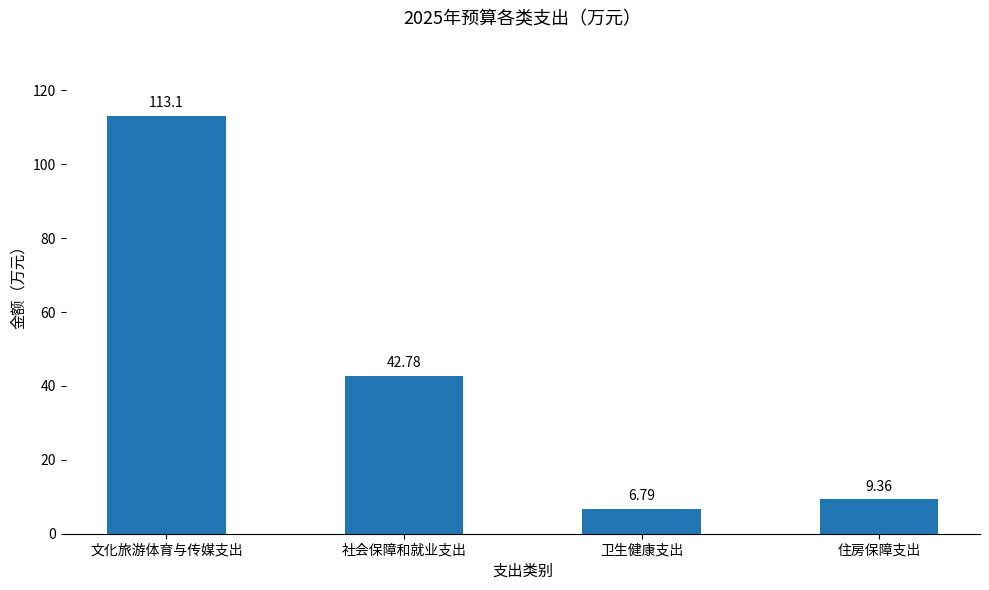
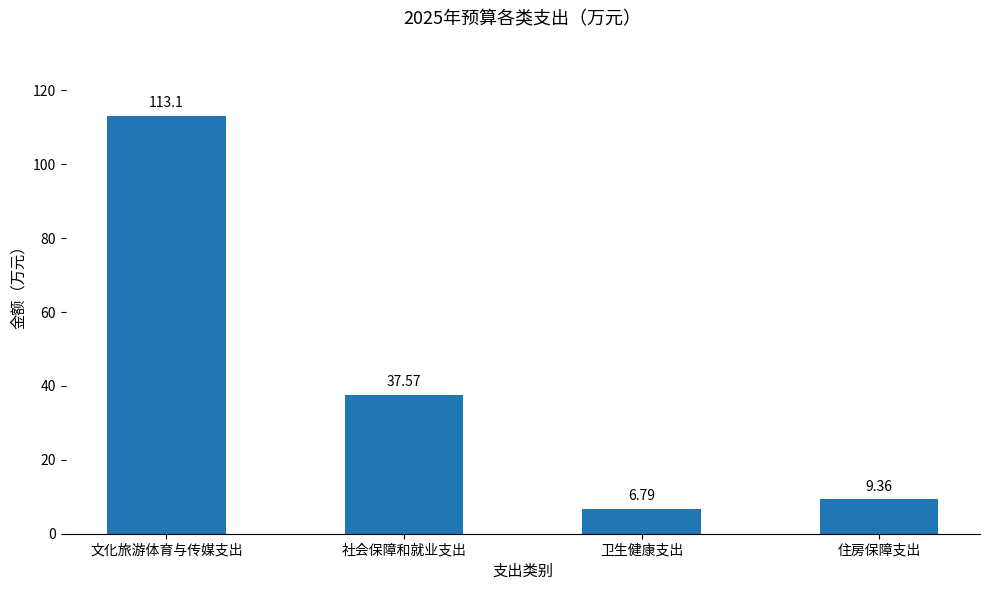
  {
    "文化旅游体育与传媒支出": 113.1,
-   "社会保障和就业支出": 42.78,
+   "社会保障和就业支出": 37.57,
    "卫生健康支出": 6.79,
    "住房保障支出": 9.36
  }
